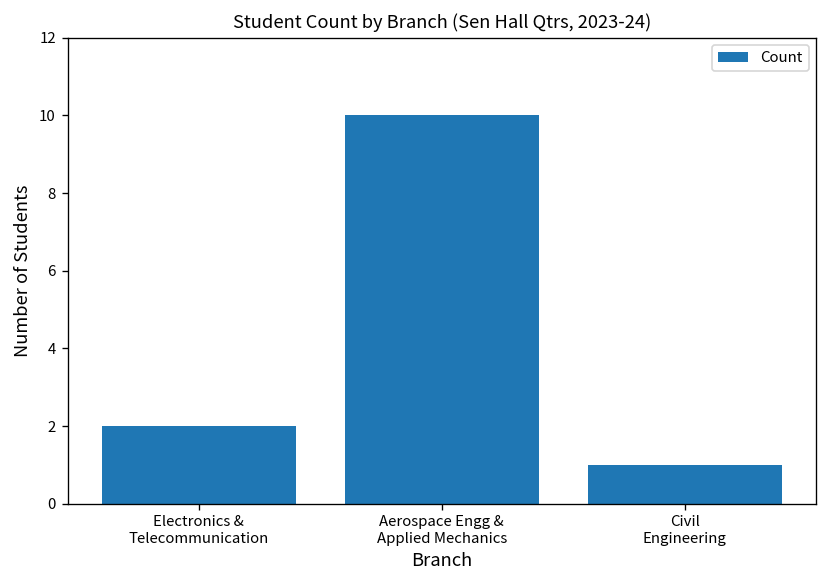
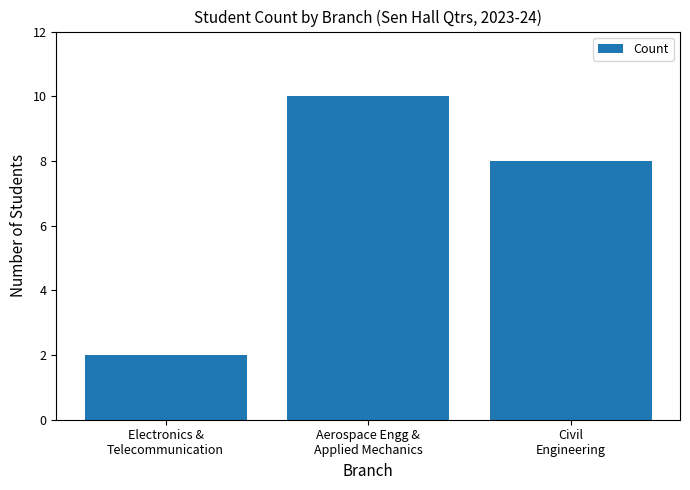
  {
    "Electronics & Telecommunication": 2,
    "Aerospace Engg & Applied Mechanics": 10,
-   "Civil Engineering": 1
+   "Civil Engineering": 8
  }
